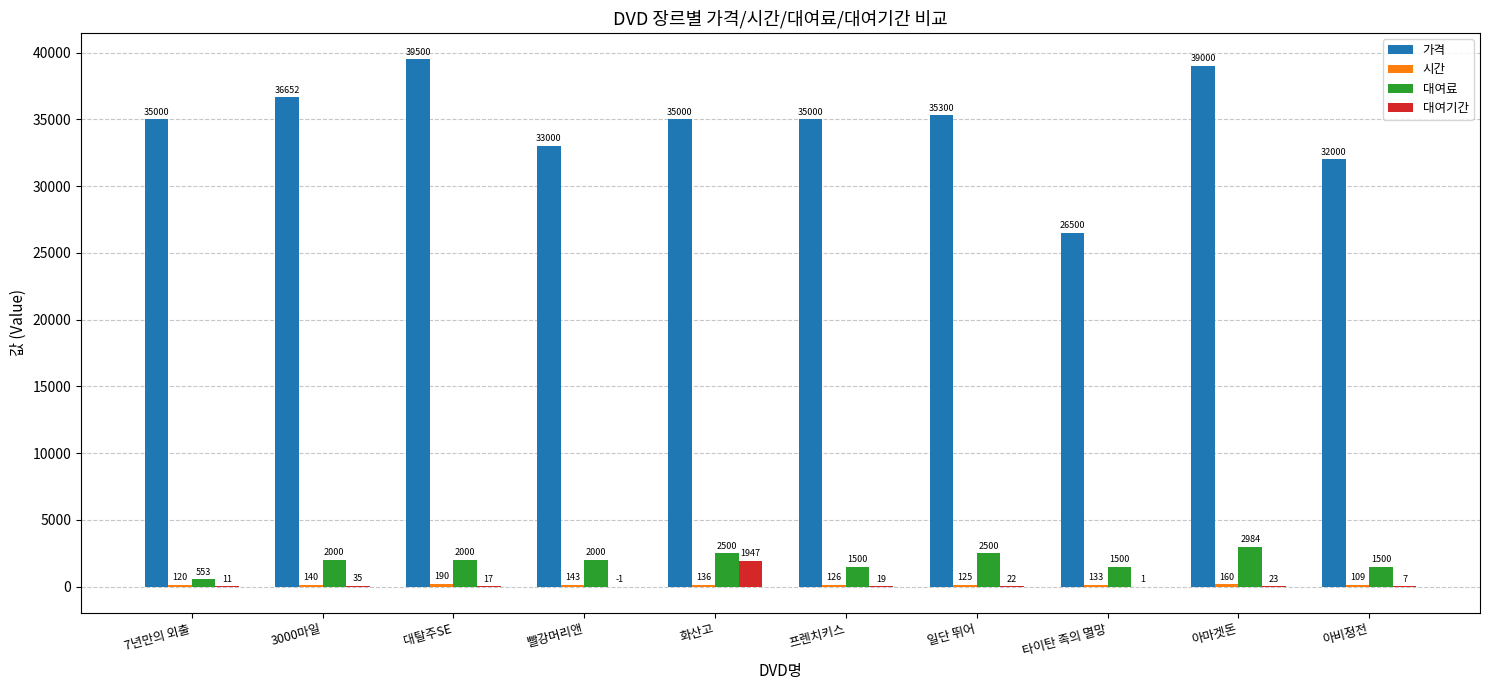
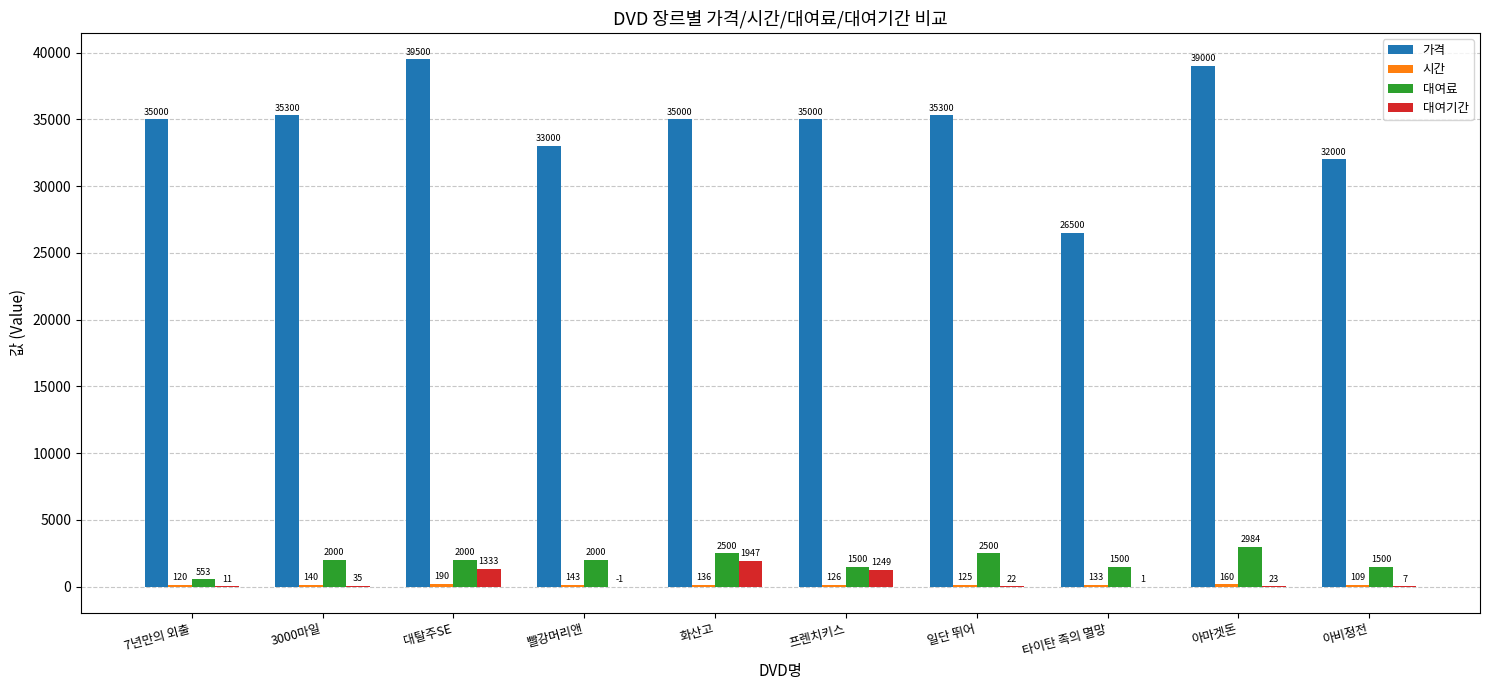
  {
    "가격": {
      "7년만의 외출": 35000,
-     "3000마일": 36652,
+     "3000마일": 35300,
      "대탈주SE": 39500,
      "빨강머리앤": 33000,
      "화산고": 35000,
      "프렌치키스": 35000,
      "일단 뛰어": 35300,
      "타이탄 족의 멸망": 26500,
      "아마겟돈": 39000,
      "아비정전": 32000
    },
    "시간": {
      "7년만의 외출": 120,
      "3000마일": 140,
      "대탈주SE": 190,
      "빨강머리앤": 143,
      "화산고": 136,
      "프렌치키스": 126,
      "일단 뛰어": 125,
      "타이탄 족의 멸망": 133,
      "아마겟돈": 160,
      "아비정전": 109
    },
    "대여료": {
      "7년만의 외출": 553,
      "3000마일": 2000,
      "대탈주SE": 2000,
      "빨강머리앤": 2000,
      "화산고": 2500,
      "프렌치키스": 1500,
      "일단 뛰어": 2500,
      "타이탄 족의 멸망": 1500,
      "아마겟돈": 2984,
      "아비정전": 1500
    },
    "대여기간": {
      "7년만의 외출": 11,
      "3000마일": 35,
-     "대탈주SE": 17,
+     "대탈주SE": 1333,
      "빨강머리앤": -1,
      "화산고": 1947,
-     "프렌치키스": 19,
+     "프렌치키스": 1249,
      "일단 뛰어": 22,
      "타이탄 족의 멸망": 1,
      "아마겟돈": 23,
      "아비정전": 7
    }
  }
